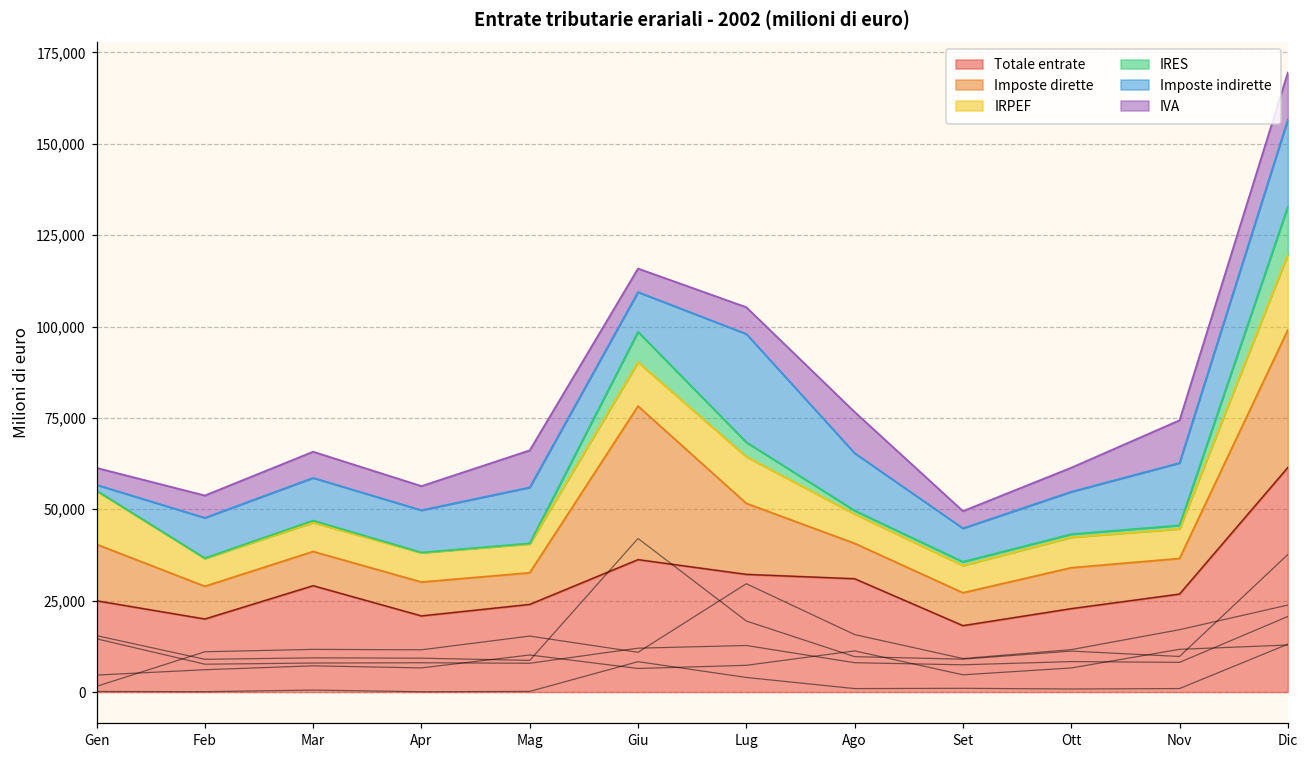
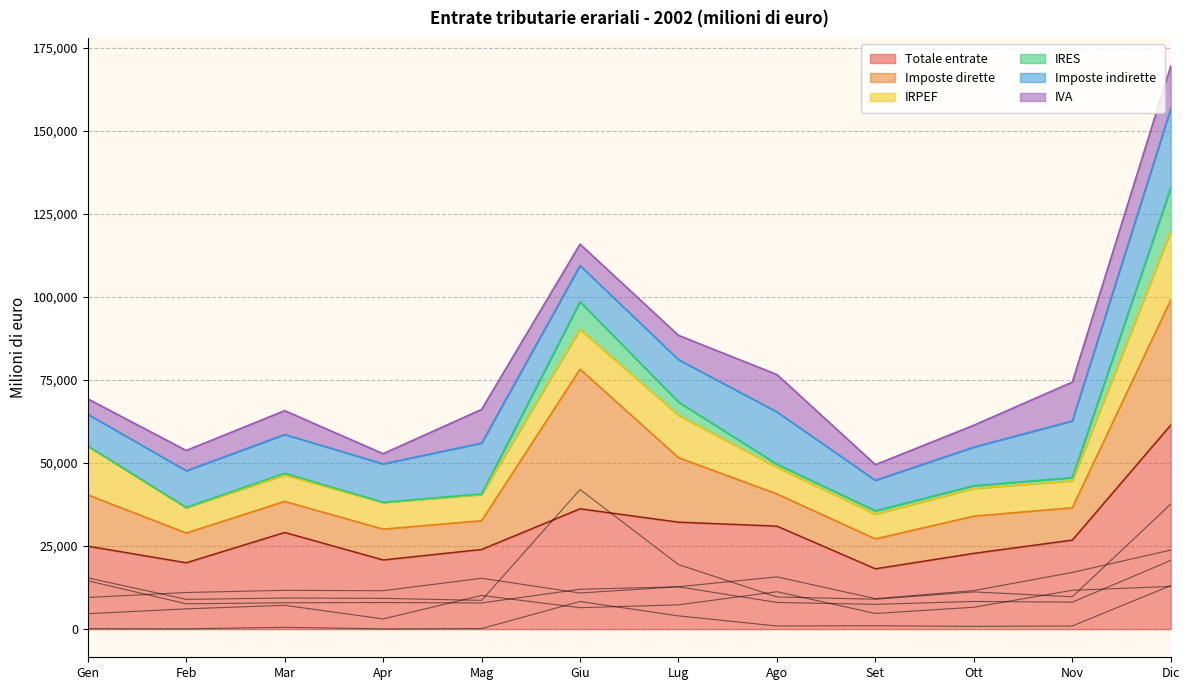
  {
    "IRPEF": {
      "Giu": "12,000",
      "Lug": "13,000",
      "Ago": "8,000",
      "Set": "7,000",
      "Ott": "8,000",
      "Nov": "8,000",
      "Dic": "21,000"
    },
    "IRES": {
      "Giu": "8,000",
      "Lug": "4,000",
      "Ago": "1,000",
      "Set": "1,000",
      "Ott": "1,000",
      "Nov": "1,000",
      "Dic": "13,000"
    },
    "Imposte indirette": {
-     "Gen": "2,000",
+     "Gen": "10,000",
      "Feb": "11,000",
      "Mar": "12,000",
      "Apr": "12,000",
      "Mag": "15,000",
      "Giu": "11,000",
-     "Lug": "30,000",
+     "Lug": "13,000",
      "Ago": "16,000",
      "Set": "9,000",
      "Ott": "12,000",
      "Nov": "17,000",
      "Dic": "24,000"
    },
    "IVA": {
      "Gen": "5,000",
      "Feb": "6,000",
      "Mar": "7,000",
-     "Apr": "7,000",
+     "Apr": "3,000",
      "Mag": "10,000",
      "Giu": "6,000",
      "Lug": "7,000",
      "Ago": "11,000",
      "Set": "5,000",
      "Ott": "7,000",
      "Nov": "12,000",
      "Dic": "13,000"
    }
  }
